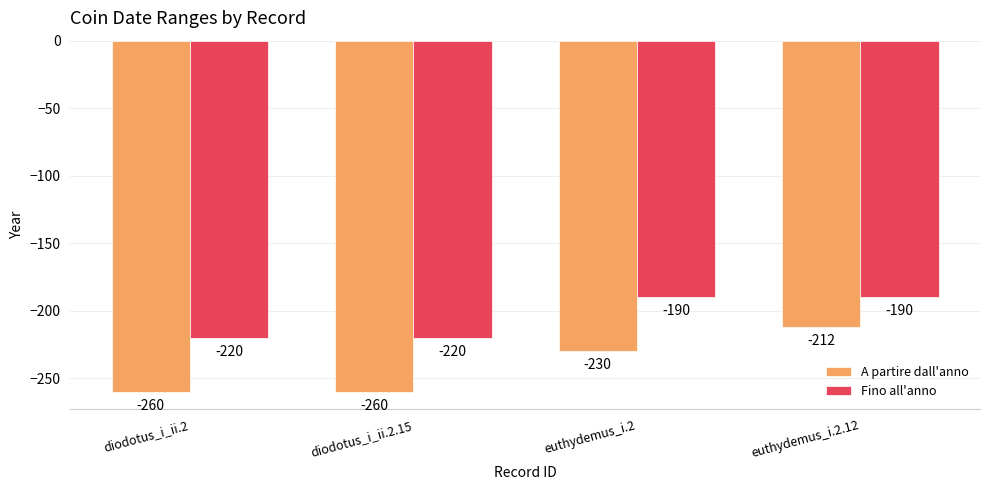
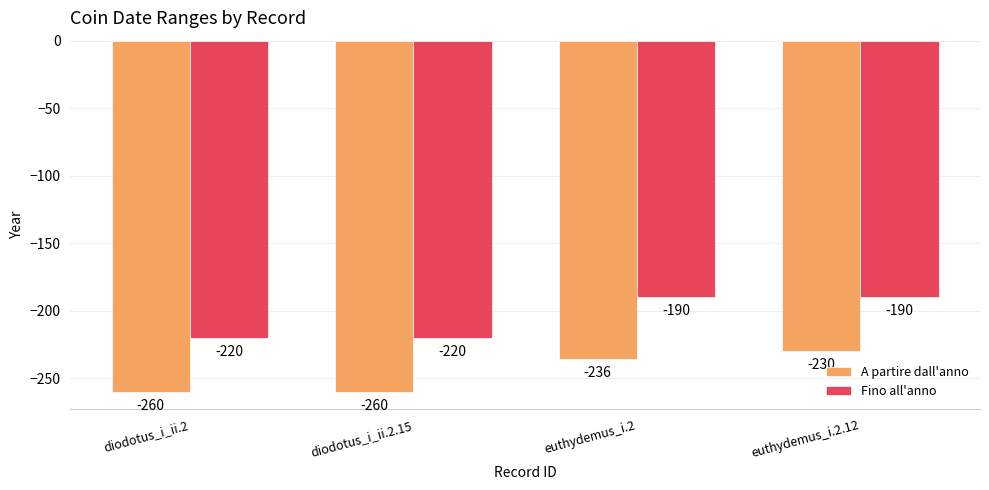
  {
    "A partire dall'anno": {
      "diodotus_i_ii.2": -260,
      "diodotus_i_ii.2.15": -260,
-     "euthydemus_i.2": -230,
-     "euthydemus_i.2.12": -212
+     "euthydemus_i.2": -236,
+     "euthydemus_i.2.12": -230
    },
    "Fino all'anno": {
      "diodotus_i_ii.2": -220,
      "diodotus_i_ii.2.15": -220,
      "euthydemus_i.2": -190,
      "euthydemus_i.2.12": -190
    }
  }
